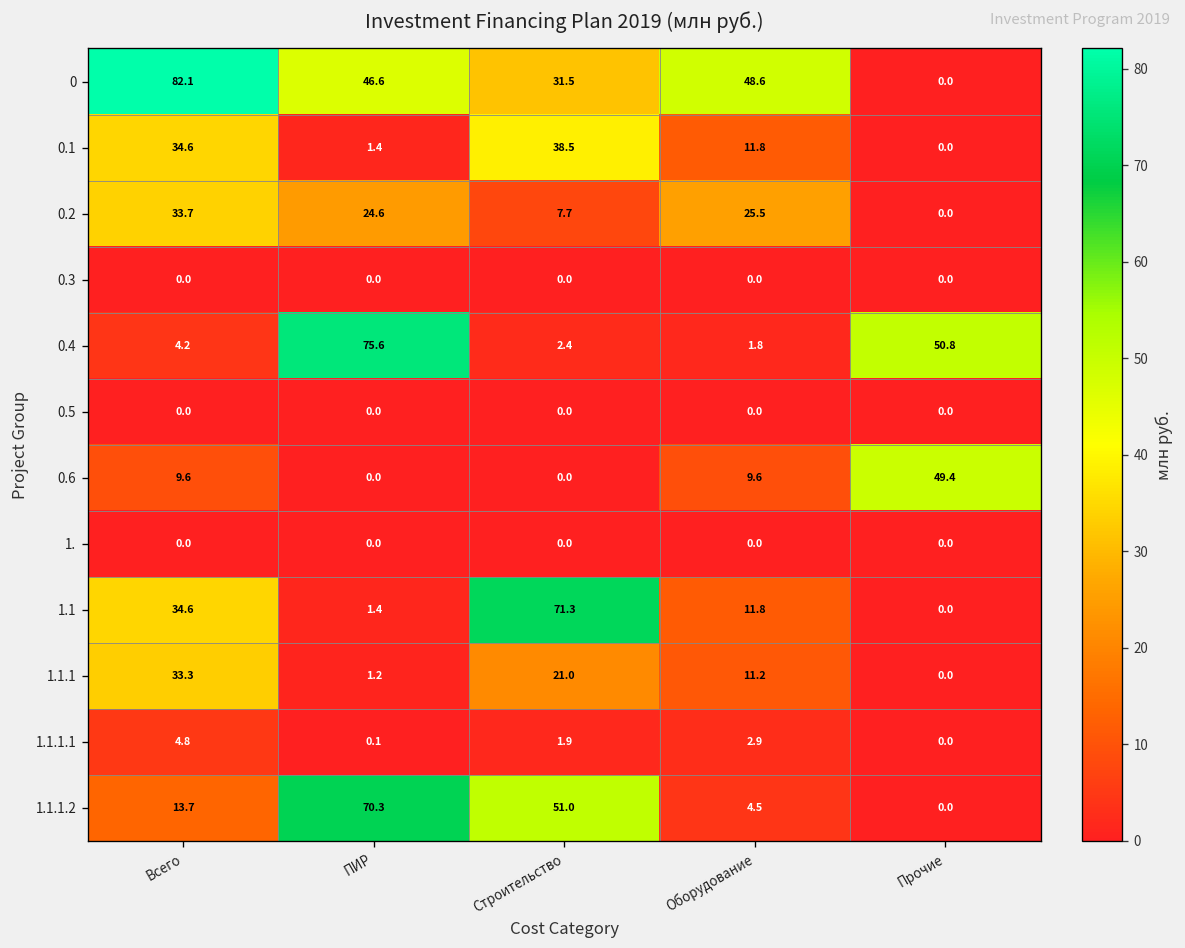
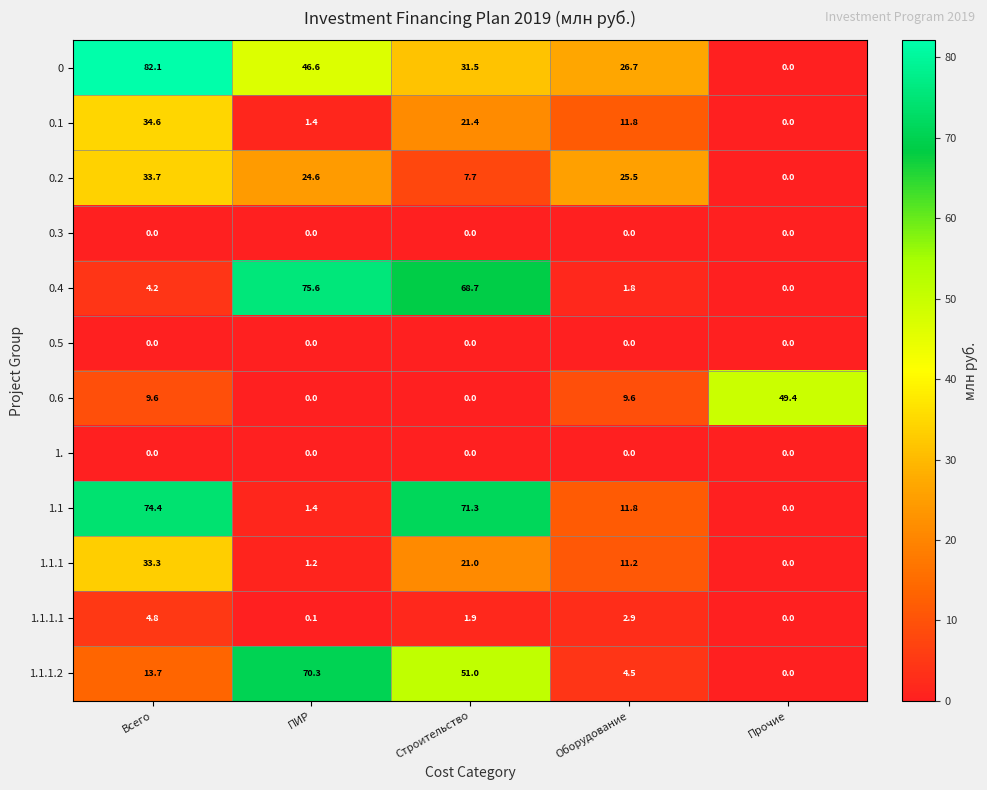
  {
    "0": {
      "Всего": 82.1,
      "ПИР": 46.6,
      "Строительство": 31.5,
-     "Оборудование": 48.6,
+     "Оборудование": 26.7,
      "Прочие": 0.0
    },
    "0.1": {
      "Всего": 34.6,
      "ПИР": 1.4,
-     "Строительство": 38.5,
+     "Строительство": 21.4,
      "Оборудование": 11.8,
      "Прочие": 0.0
    },
    "0.2": {
      "Всего": 33.7,
      "ПИР": 24.6,
      "Строительство": 7.7,
      "Оборудование": 25.5,
      "Прочие": 0.0
    },
    "0.3": {
      "Всего": 0.0,
      "ПИР": 0.0,
      "Строительство": 0.0,
      "Оборудование": 0.0,
      "Прочие": 0.0
    },
    "0.4": {
      "Всего": 4.2,
      "ПИР": 75.6,
-     "Строительство": 2.4,
+     "Строительство": 68.7,
      "Оборудование": 1.8,
-     "Прочие": 50.8
+     "Прочие": 0.0
    },
    "0.5": {
      "Всего": 0.0,
      "ПИР": 0.0,
      "Строительство": 0.0,
      "Оборудование": 0.0,
      "Прочие": 0.0
    },
    "0.6": {
      "Всего": 9.6,
      "ПИР": 0.0,
      "Строительство": 0.0,
      "Оборудование": 9.6,
      "Прочие": 49.4
    },
    "1.": {
      "Всего": 0.0,
      "ПИР": 0.0,
      "Строительство": 0.0,
      "Оборудование": 0.0,
      "Прочие": 0.0
    },
    "1.1": {
-     "Всего": 34.6,
+     "Всего": 74.4,
      "ПИР": 1.4,
      "Строительство": 71.3,
      "Оборудование": 11.8,
      "Прочие": 0.0
    },
    "1.1.1": {
      "Всего": 33.3,
      "ПИР": 1.2,
      "Строительство": 21.0,
      "Оборудование": 11.2,
      "Прочие": 0.0
    },
    "1.1.1.1": {
      "Всего": 4.8,
      "ПИР": 0.1,
      "Строительство": 1.9,
      "Оборудование": 2.9,
      "Прочие": 0.0
    },
    "1.1.1.2": {
      "Всего": 13.7,
      "ПИР": 70.3,
      "Строительство": 51.0,
      "Оборудование": 4.5,
      "Прочие": 0.0
    }
  }
